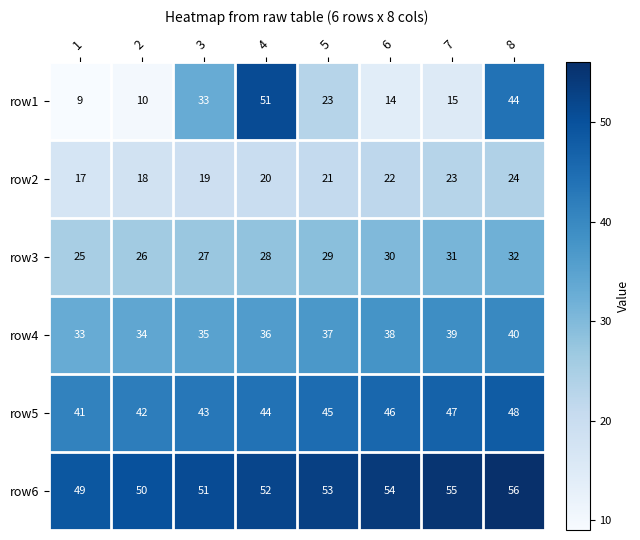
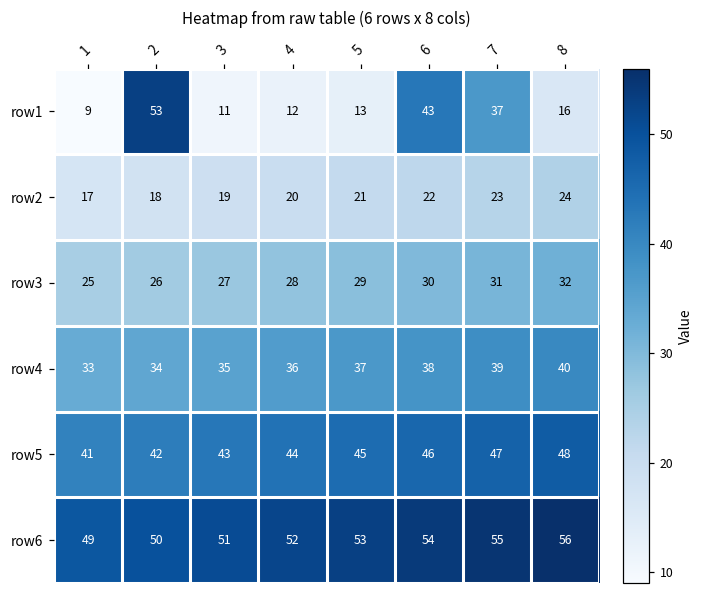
  {
    "row1": {
      "1": 9,
-     "2": 10,
-     "3": 33,
-     "4": 51,
-     "5": 23,
-     "6": 14,
-     "7": 15,
-     "8": 44
+     "2": 53,
+     "3": 11,
+     "4": 12,
+     "5": 13,
+     "6": 43,
+     "7": 37,
+     "8": 16
    },
    "row2": {
      "1": 17,
      "2": 18,
      "3": 19,
      "4": 20,
      "5": 21,
      "6": 22,
      "7": 23,
      "8": 24
    },
    "row3": {
      "1": 25,
      "2": 26,
      "3": 27,
      "4": 28,
      "5": 29,
      "6": 30,
      "7": 31,
      "8": 32
    },
    "row4": {
      "1": 33,
      "2": 34,
      "3": 35,
      "4": 36,
      "5": 37,
      "6": 38,
      "7": 39,
      "8": 40
    },
    "row5": {
      "1": 41,
      "2": 42,
      "3": 43,
      "4": 44,
      "5": 45,
      "6": 46,
      "7": 47,
      "8": 48
    },
    "row6": {
      "1": 49,
      "2": 50,
      "3": 51,
      "4": 52,
      "5": 53,
      "6": 54,
      "7": 55,
      "8": 56
    }
  }
